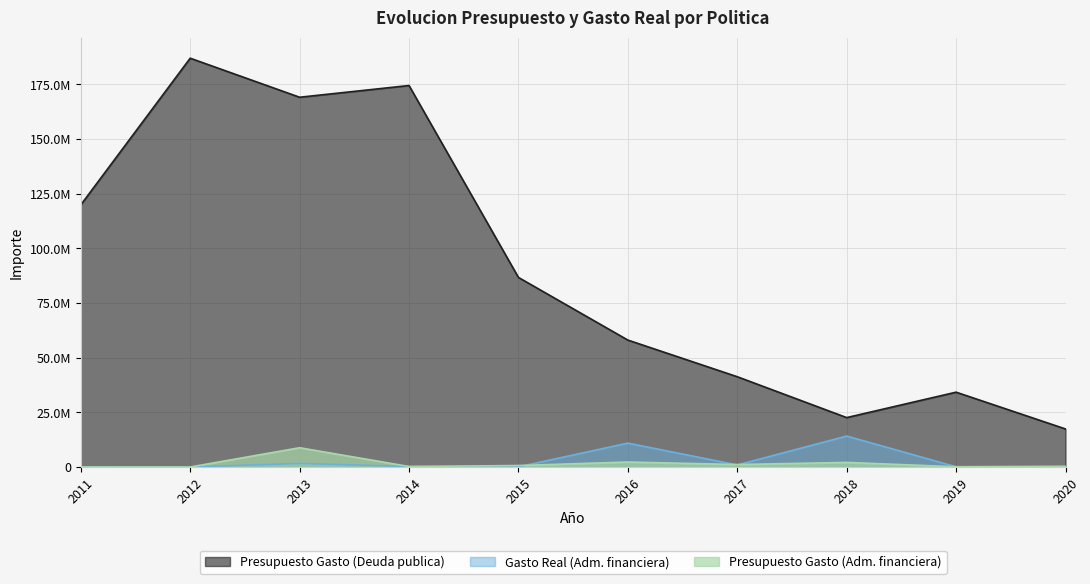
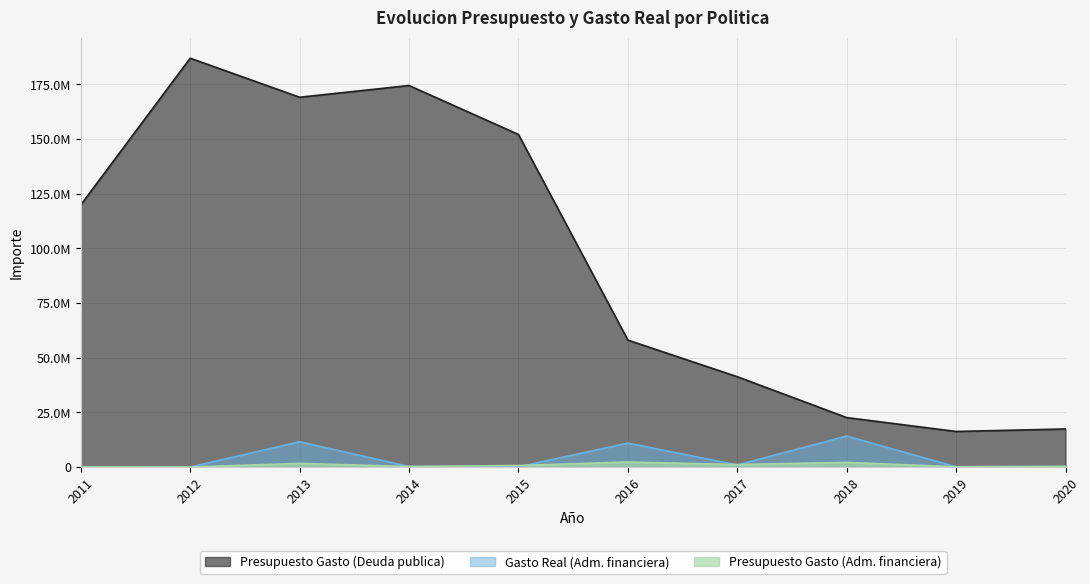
  {
    "Presupuesto Gasto (Deuda publica)": {
      "2011": 120000000,
      "2012": 187000000,
      "2013": 169000000,
      "2014": 174000000,
-     "2015": 87000000,
+     "2015": 152000000,
      "2016": 58000000,
      "2017": 41000000,
      "2018": 23000000,
-     "2019": 34000000,
+     "2019": 16000000,
      "2020": 17000000
    },
    "Gasto Real (Adm. financiera)": {
-     "2013": 2000000,
+     "2013": 12000000,
      "2016": 11000000,
      "2018": 14000000
    },
    "Presupuesto Gasto (Adm. financiera)": {
-     "2013": 9000000,
+     "2013": 2000000,
      "2016": 2000000,
      "2018": 2000000
    }
  }
